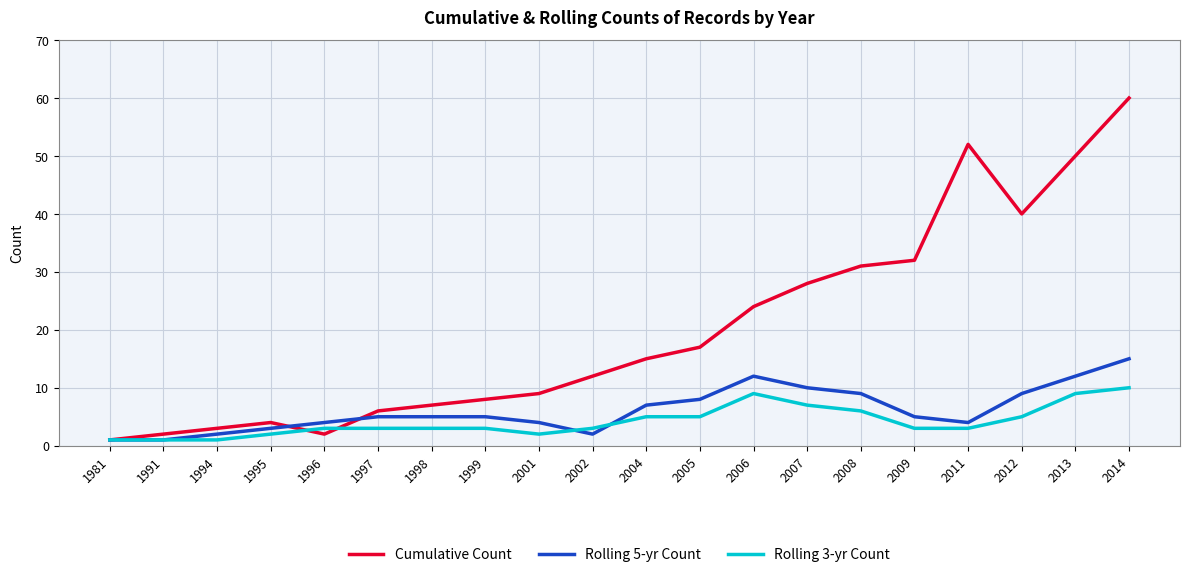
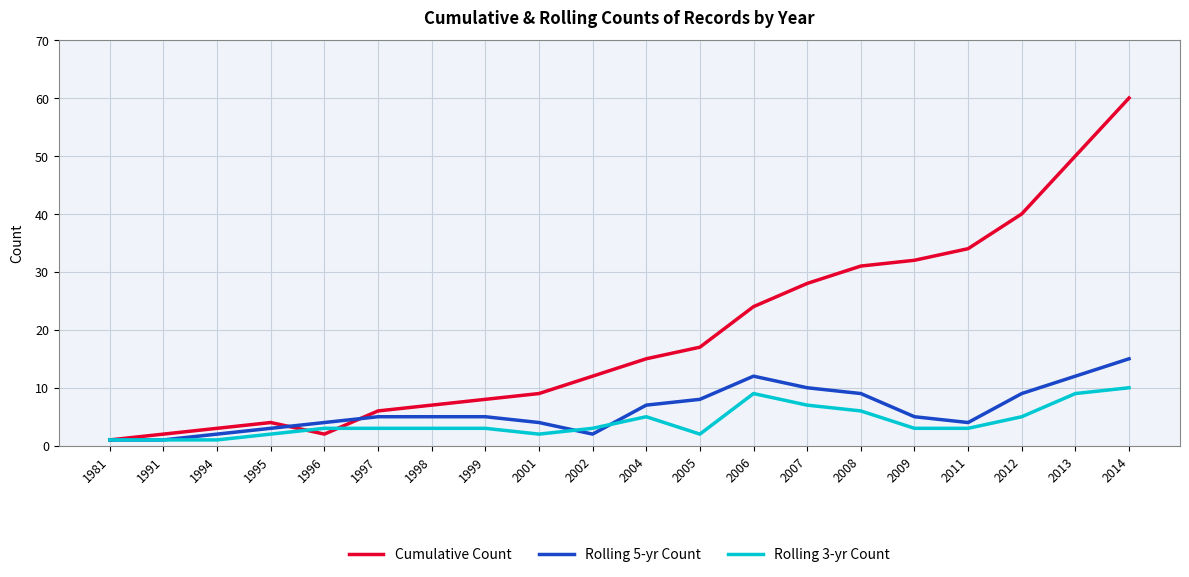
  {
    "Cumulative Count": {
      "1991": 2,
      "1994": 3,
      "1995": 4,
      "1996": 2,
      "1997": 6,
      "1998": 7,
      "1999": 8,
      "2001": 9,
      "2002": 12,
      "2004": 15,
      "2005": 17,
      "2006": 24,
      "2007": 28,
      "2008": 31,
      "2009": 32,
-     "2011": 52,
+     "2011": 34,
      "2012": 40,
      "2013": 50,
      "2014": 60
    },
    "Rolling 5-yr Count": {
      "1994": 2,
      "1995": 3,
      "1996": 4,
      "1997": 5,
      "1998": 5,
      "1999": 5,
      "2001": 4,
      "2002": 2,
      "2004": 7,
      "2005": 8,
      "2006": 12,
      "2007": 10,
      "2008": 9,
      "2009": 5,
      "2011": 4,
      "2012": 9,
      "2013": 12,
      "2014": 15
    },
    "Rolling 3-yr Count": {
      "1994": 1,
      "1995": 2,
      "1996": 3,
      "1997": 3,
      "1998": 3,
      "1999": 3,
      "2001": 2,
      "2002": 3,
      "2004": 5,
-     "2005": 5,
+     "2005": 2,
      "2006": 9,
      "2007": 7,
      "2008": 6,
      "2009": 3,
      "2011": 3,
      "2012": 5,
      "2013": 9,
      "2014": 10
    }
  }
